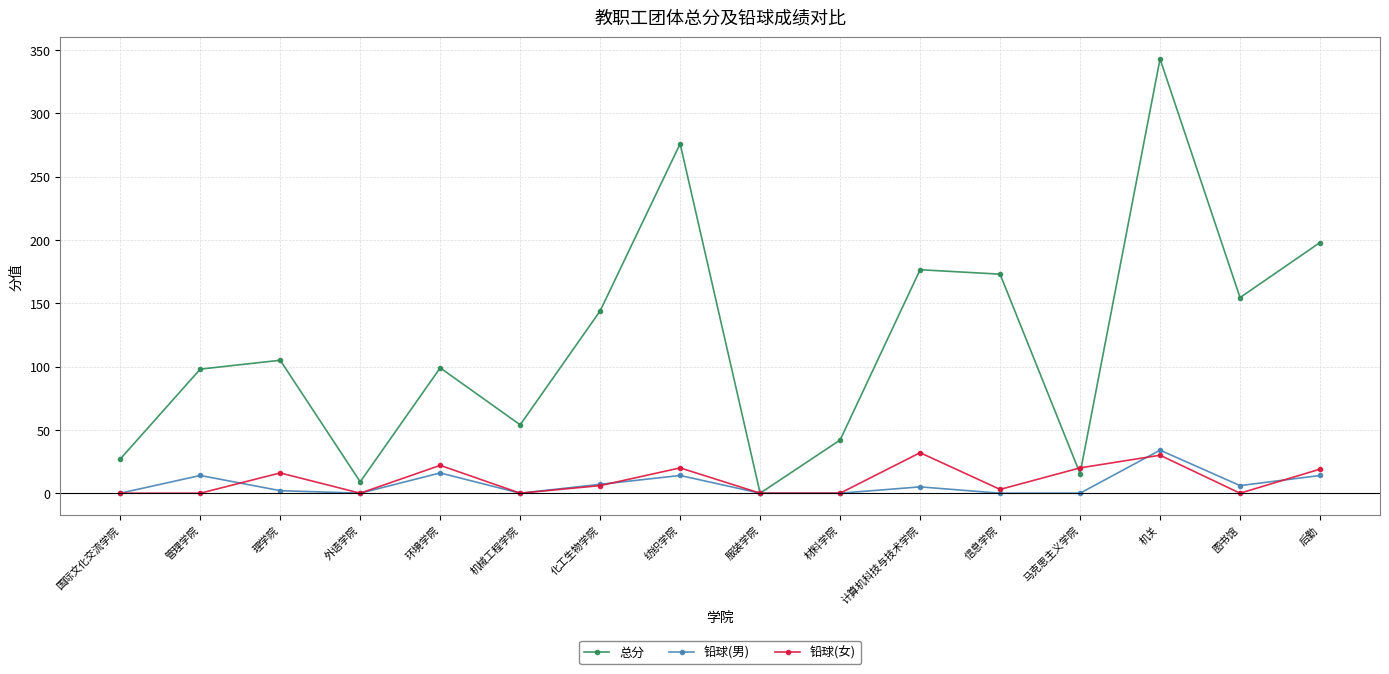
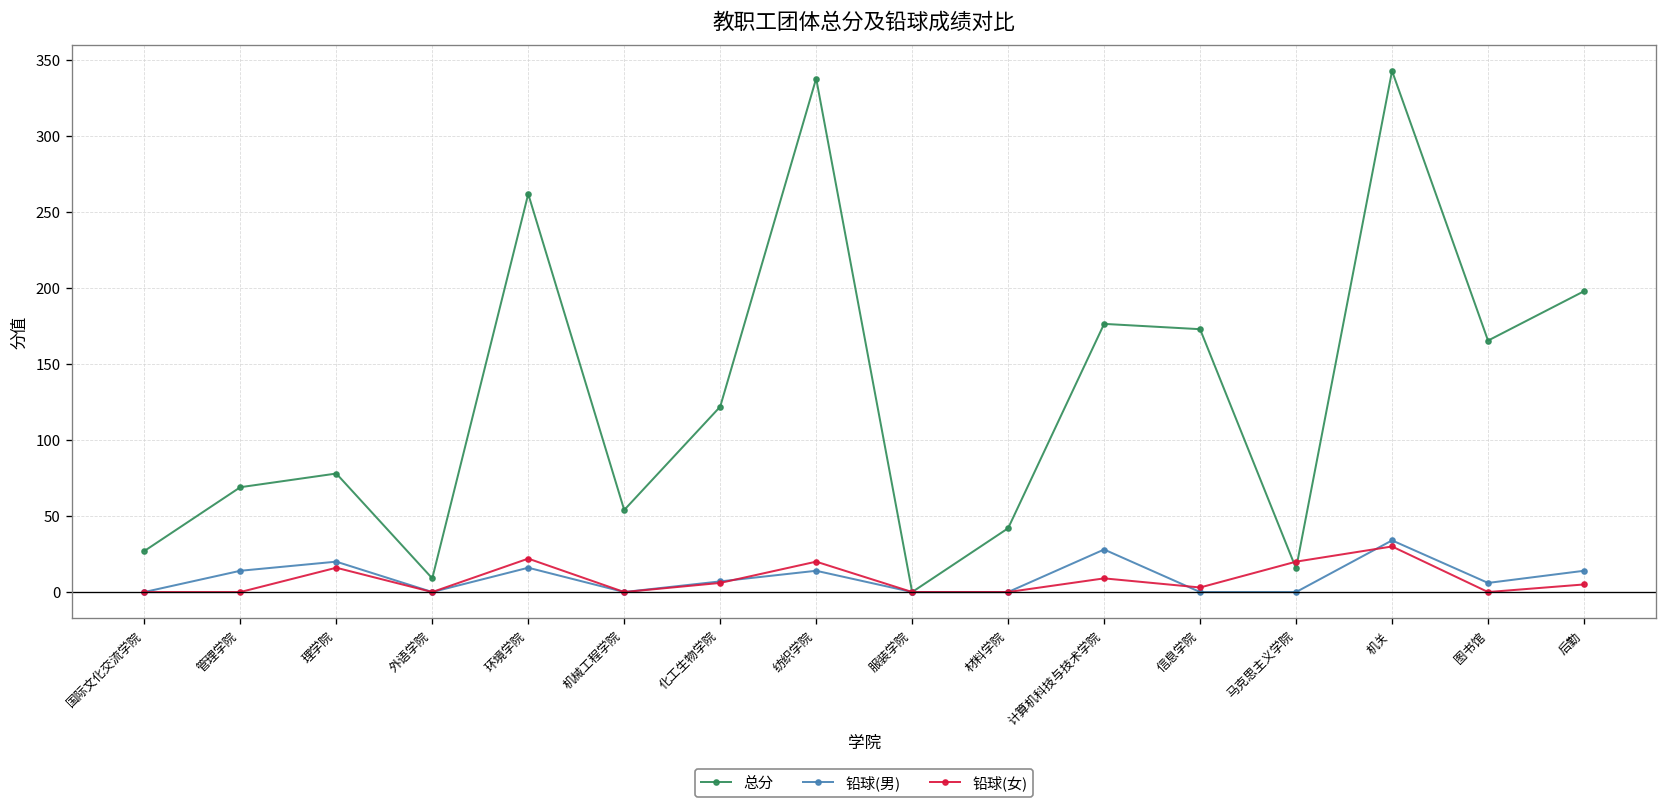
  {
    "总分": {
      "国际文化交流学院": 27,
-     "管理学院": 98,
-     "理学院": 105,
+     "管理学院": 69,
+     "理学院": 78,
      "外语学院": 9,
-     "环境学院": 99,
+     "环境学院": 262,
      "机械工程学院": 54,
-     "化工生物学院": 144,
-     "纺织学院": 276,
+     "化工生物学院": 122,
+     "纺织学院": 338,
      "材料学院": 42,
      "计算机科技与技术学院": 177,
      "信息学院": 173,
      "马克思主义学院": 16,
      "机关": 343,
-     "图书馆": 155,
+     "图书馆": 166,
      "后勤": 198
    },
    "铅球(男)": {
      "管理学院": 14,
-     "理学院": 2,
+     "理学院": 20,
      "环境学院": 16,
      "纺织学院": 14,
-     "计算机科技与技术学院": 5,
+     "计算机科技与技术学院": 28,
      "信息学院": 0,
      "马克思主义学院": 0,
      "机关": 34,
      "图书馆": 6,
      "后勤": 14
    },
    "铅球(女)": {
      "管理学院": 0,
      "理学院": 16,
      "环境学院": 22,
      "纺织学院": 20,
-     "计算机科技与技术学院": 32,
+     "计算机科技与技术学院": 9,
      "信息学院": 3,
      "马克思主义学院": 20,
      "机关": 30,
      "图书馆": 0,
-     "后勤": 19
+     "后勤": 5
    }
  }
